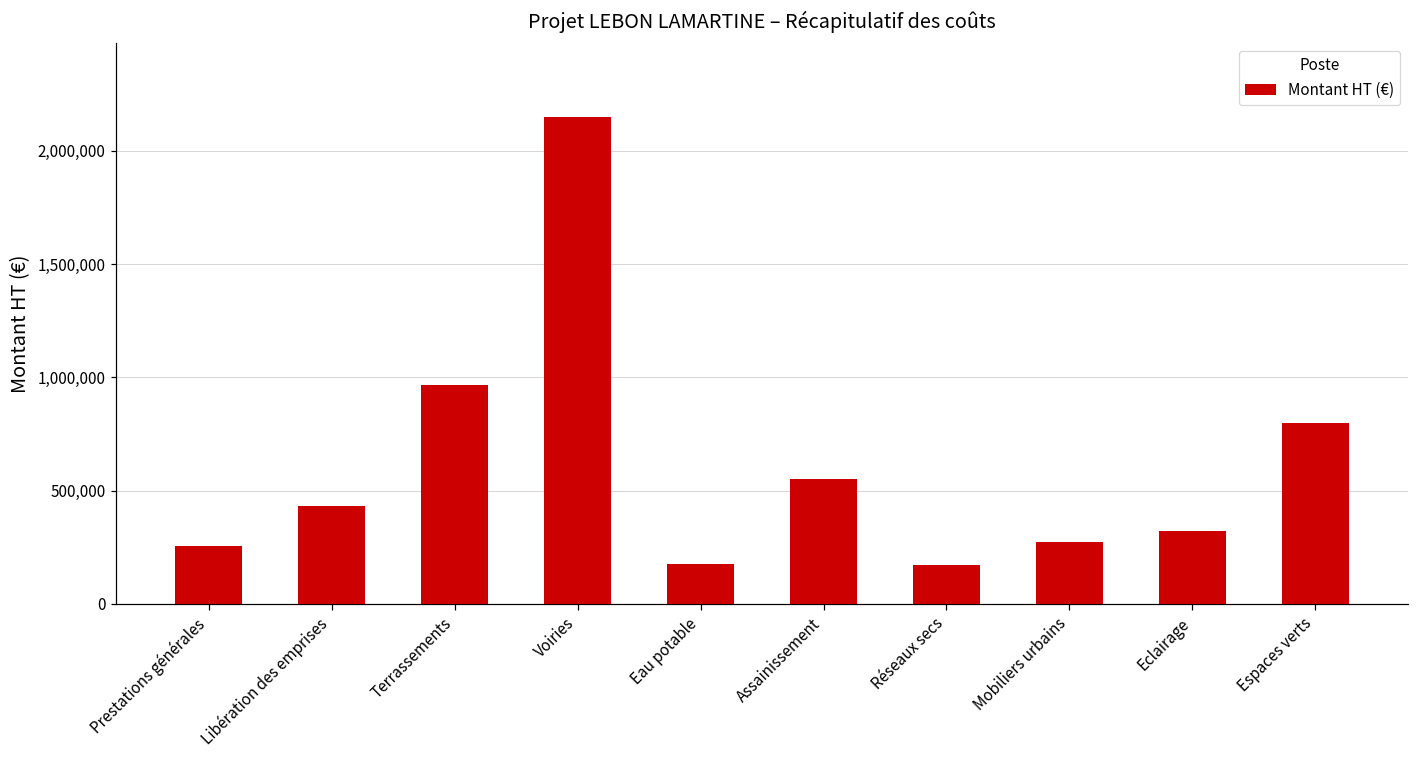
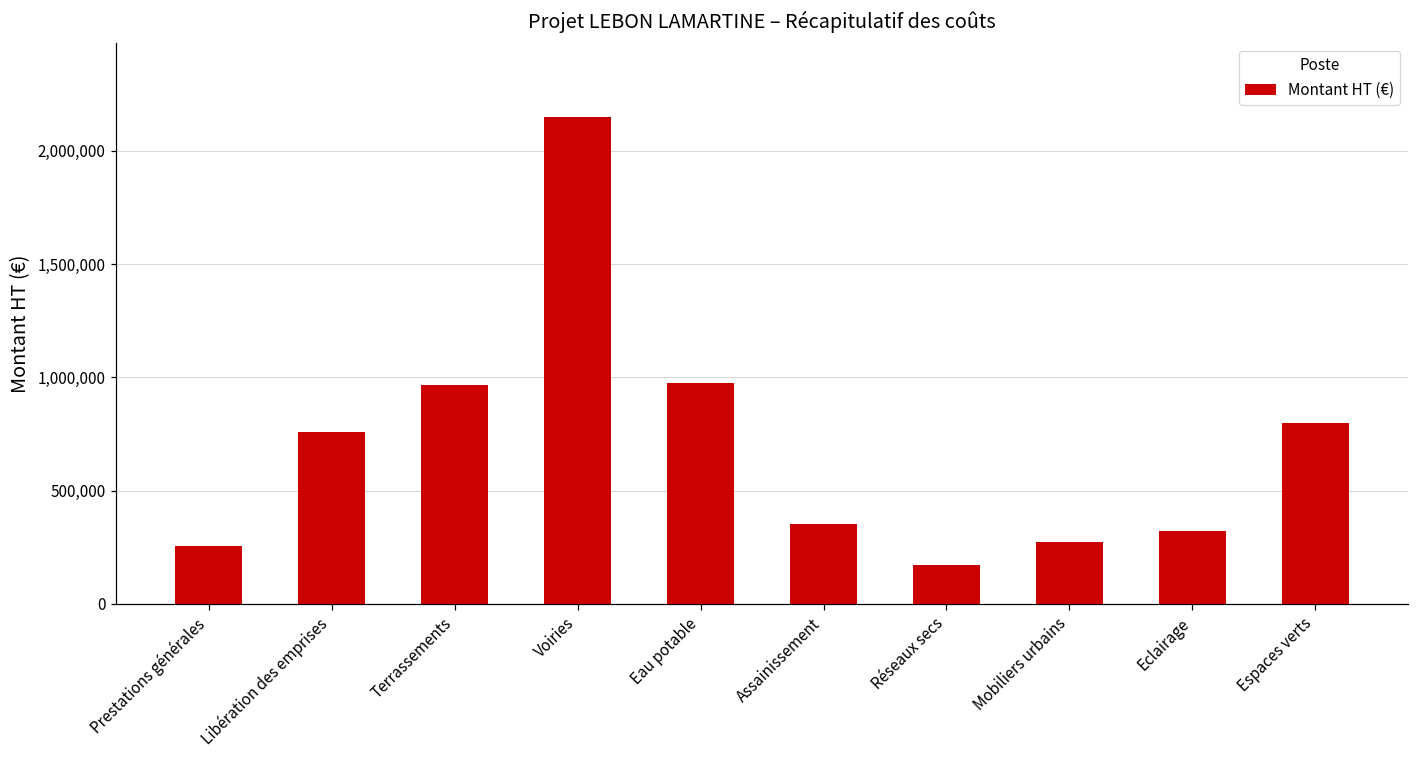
  {
    "Prestations générales": "260,000",
-   "Libération des emprises": "430,000",
+   "Libération des emprises": "760,000",
    "Terrassements": "970,000",
    "Voiries": "2,150,000",
-   "Eau potable": "180,000",
-   "Assainissement": "550,000",
+   "Eau potable": "980,000",
+   "Assainissement": "350,000",
    "Réseaux secs": "170,000",
    "Mobiliers urbains": "270,000",
    "Eclairage": "320,000",
    "Espaces verts": "800,000"
  }
